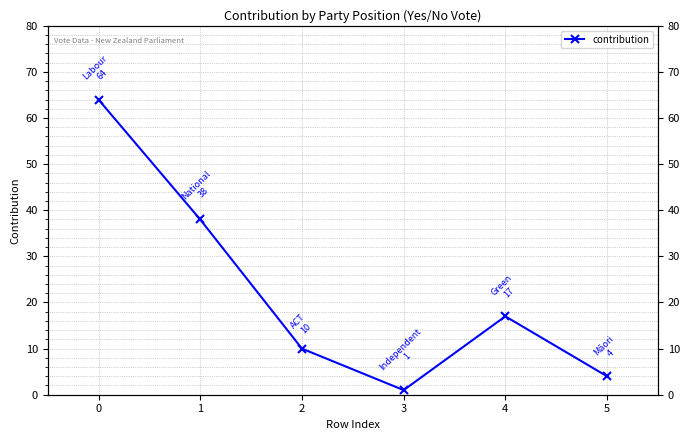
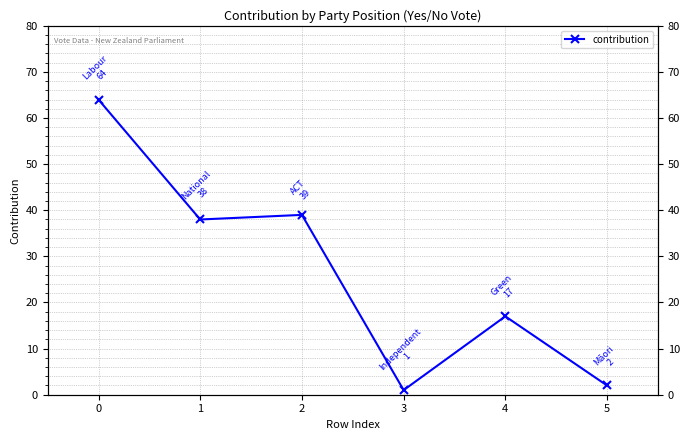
  {
    "0": 64,
    "1": 38,
-   "2": 10,
+   "2": 39,
    "3": 1,
    "4": 17,
-   "5": 4
+   "5": 2
  }
